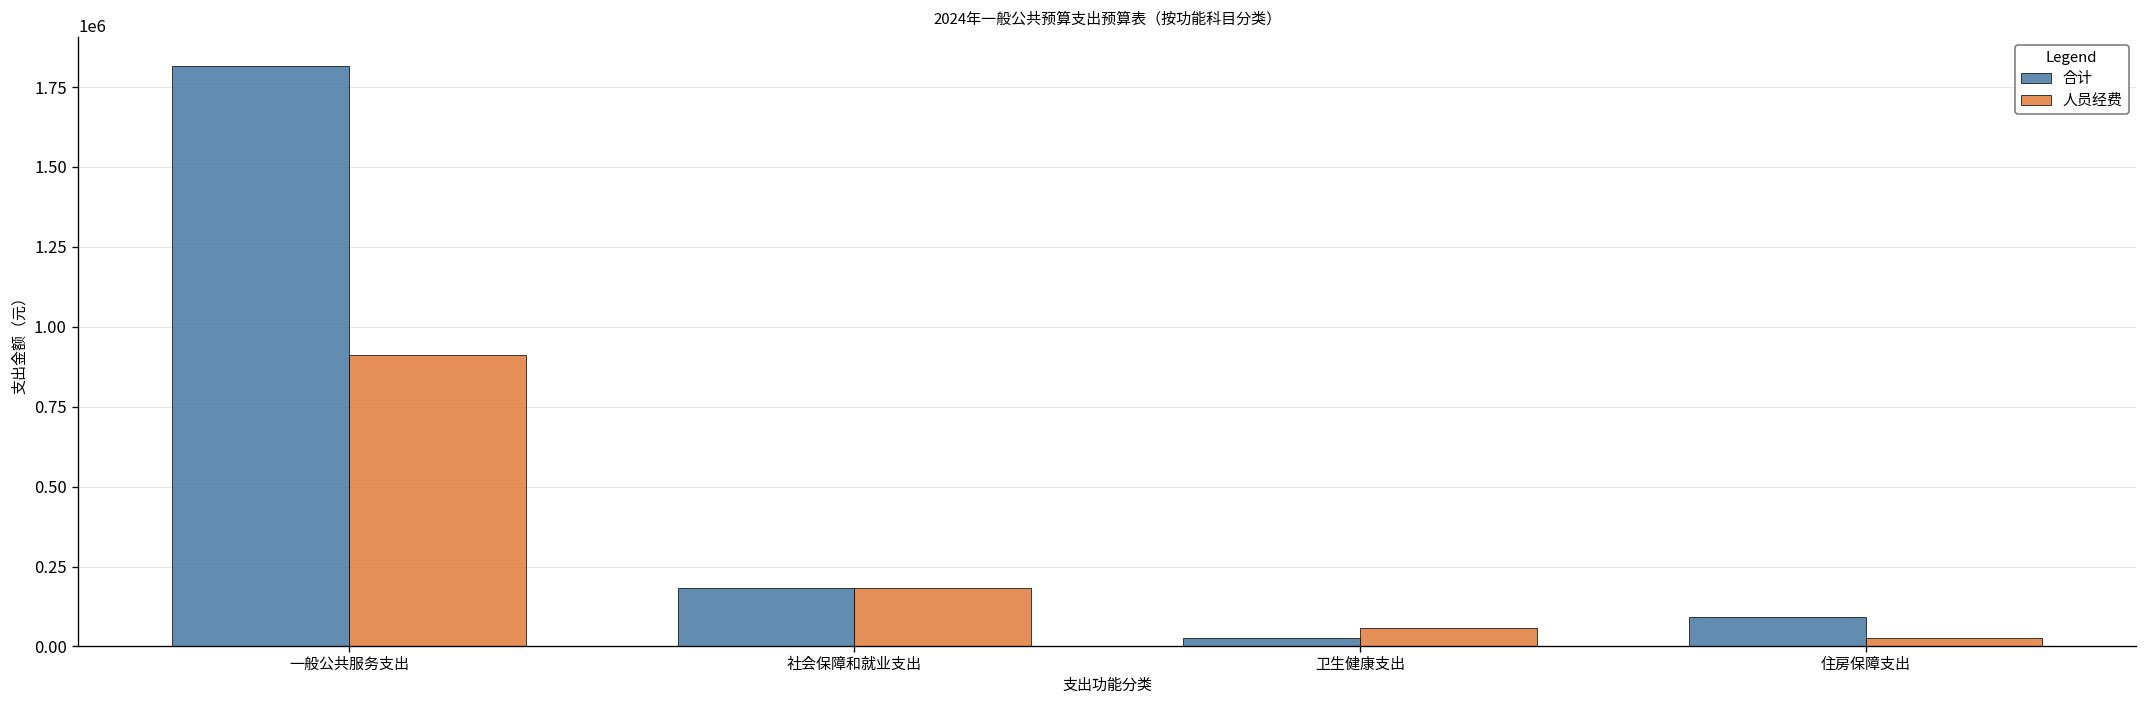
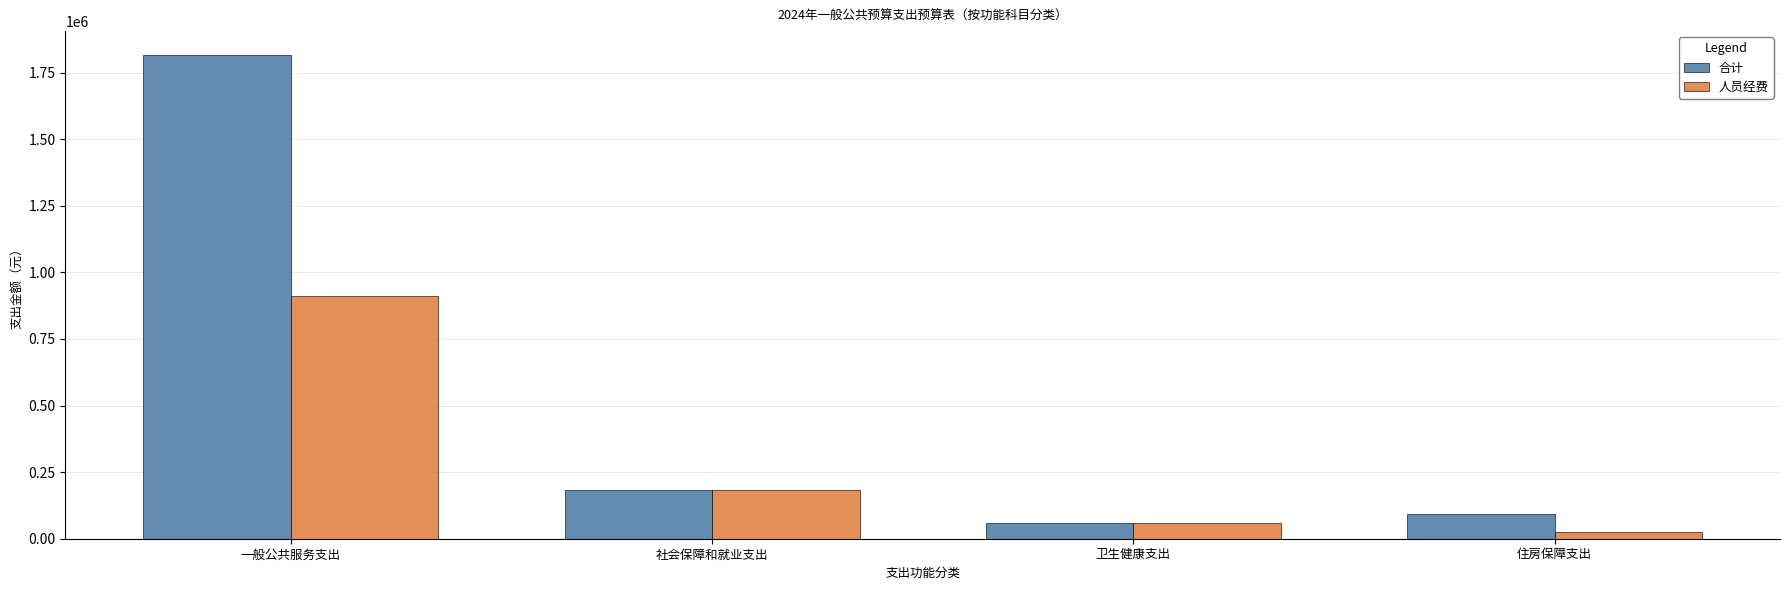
  {
    "合计": {
      "一般公共服务支出": 1810000,
      "社会保障和就业支出": 180000,
-     "卫生健康支出": 30000,
+     "卫生健康支出": 60000,
      "住房保障支出": 90000
    },
    "人员经费": {
      "一般公共服务支出": 910000,
      "社会保障和就业支出": 180000,
      "卫生健康支出": 60000,
      "住房保障支出": 30000
    }
  }
